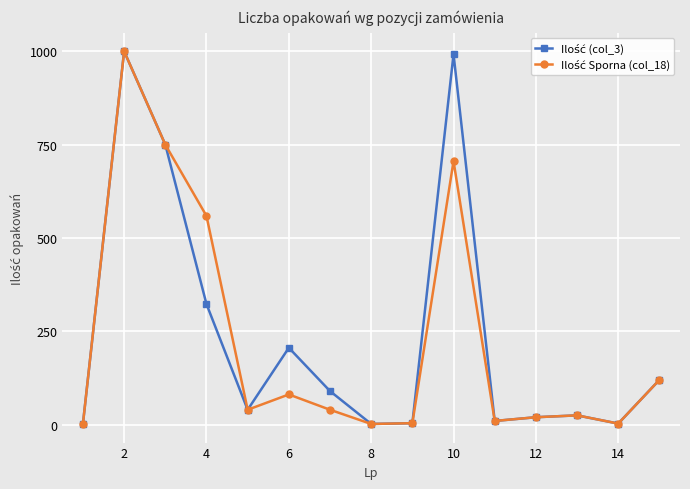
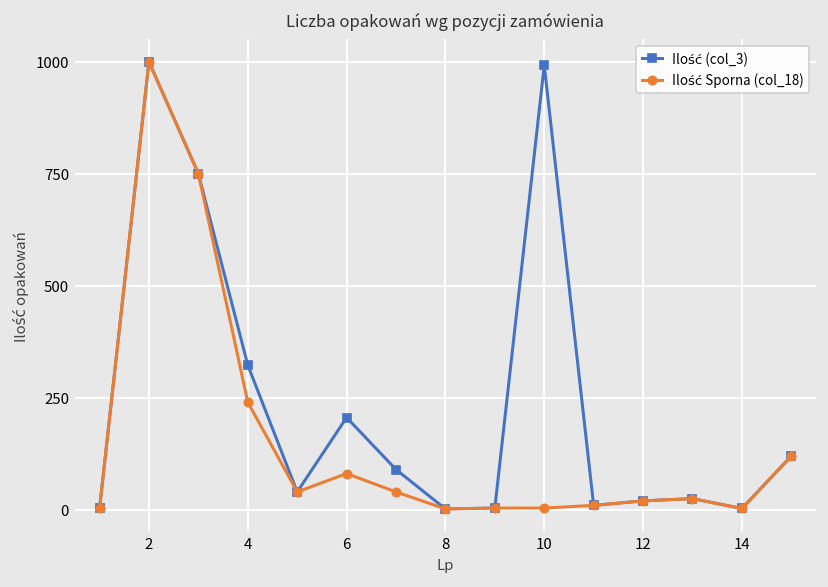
  {
    "Ilość (col_3)": {
      "4": 320,
      "6": 210,
      "10": 990
    },
    "Ilość Sporna (col_18)": {
-     "4": 560,
+     "4": 240,
      "6": 80,
-     "10": 710
+     "10": 0
    }
  }
